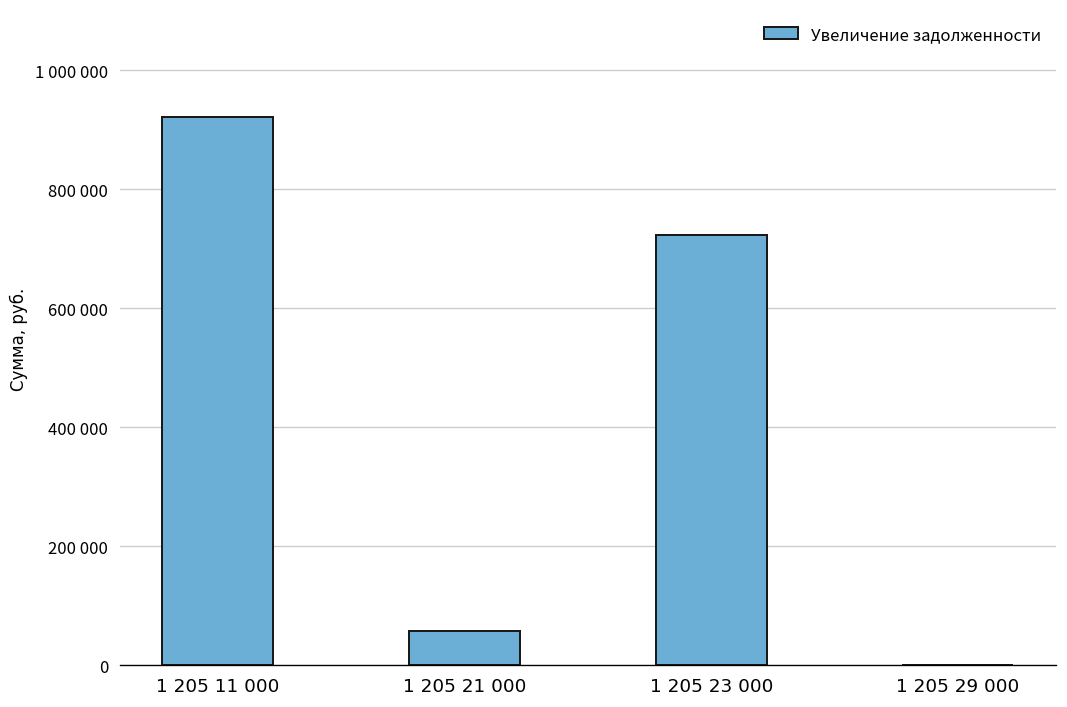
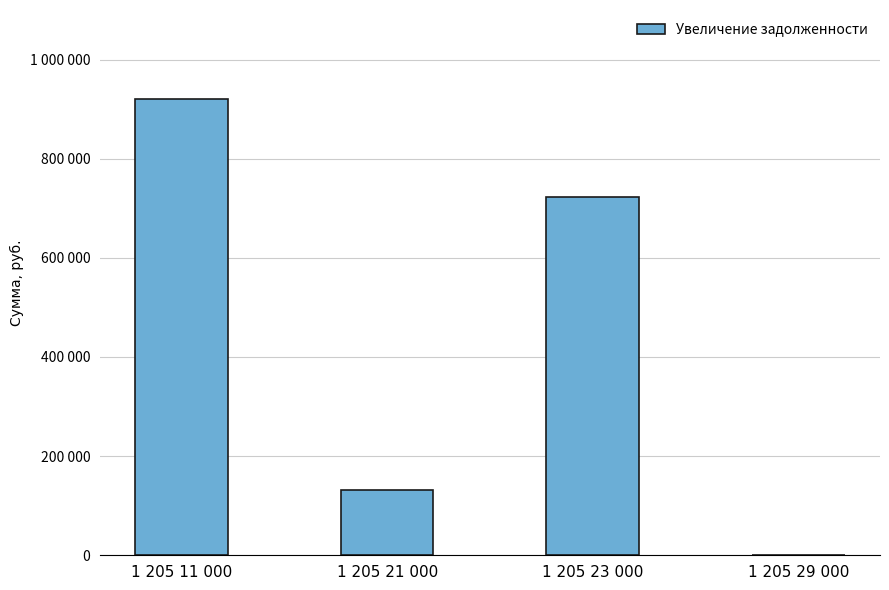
  {
    "1 205 11 000": 920000,
-   "1 205 21 000": 60000,
+   "1 205 21 000": 130000,
    "1 205 23 000": 720000
  }
